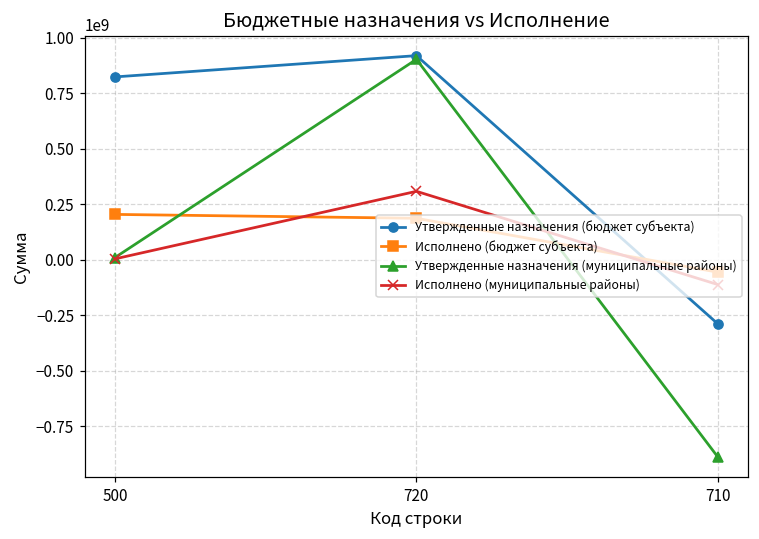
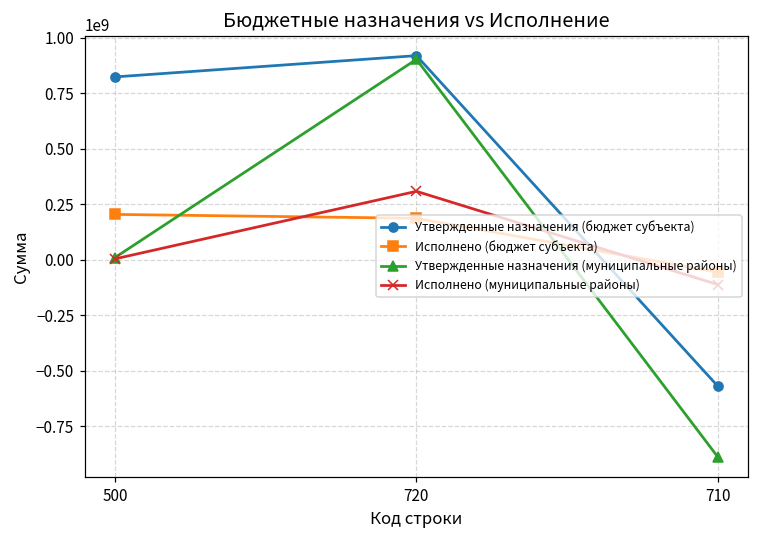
  {
    "Утвержденные назначения (бюджет субъекта)": {
      "500": 820000000,
      "720": 920000000,
-     "710": -290000000
+     "710": -570000000
    },
    "Исполнено (бюджет субъекта)": {
      "500": 200000000
    },
    "Утвержденные назначения (муниципальные районы)": {
      "720": 900000000,
      "710": -890000000
    },
    "Исполнено (муниципальные районы)": {
      "720": 310000000
    }
  }
